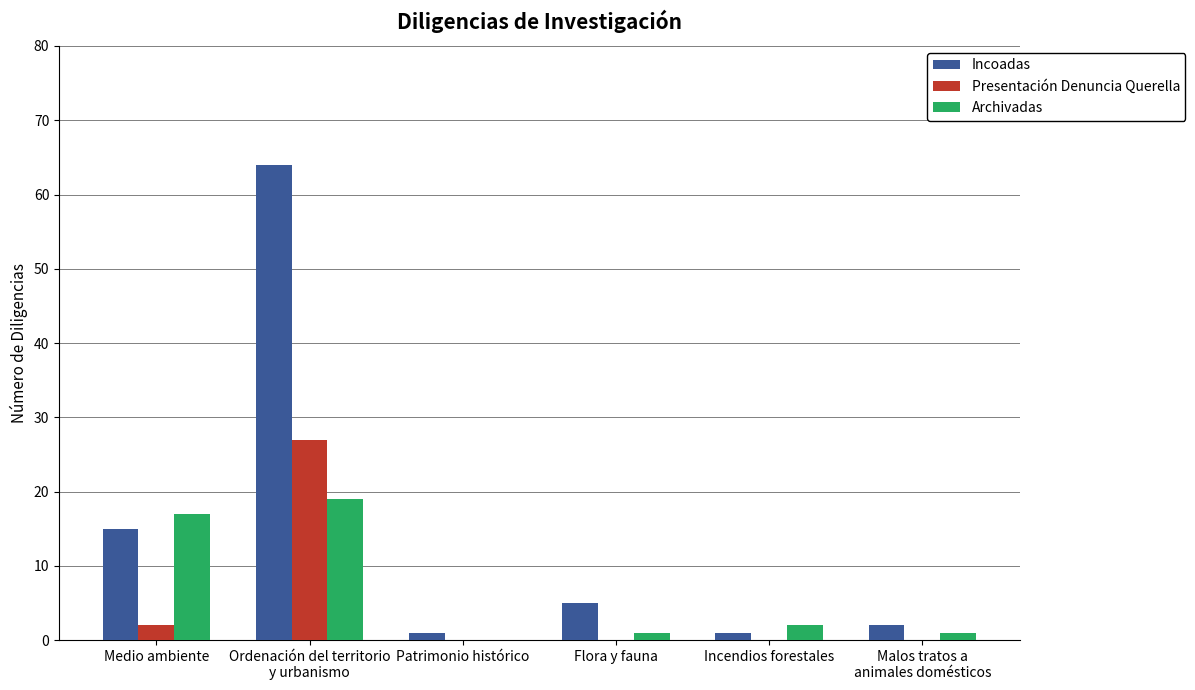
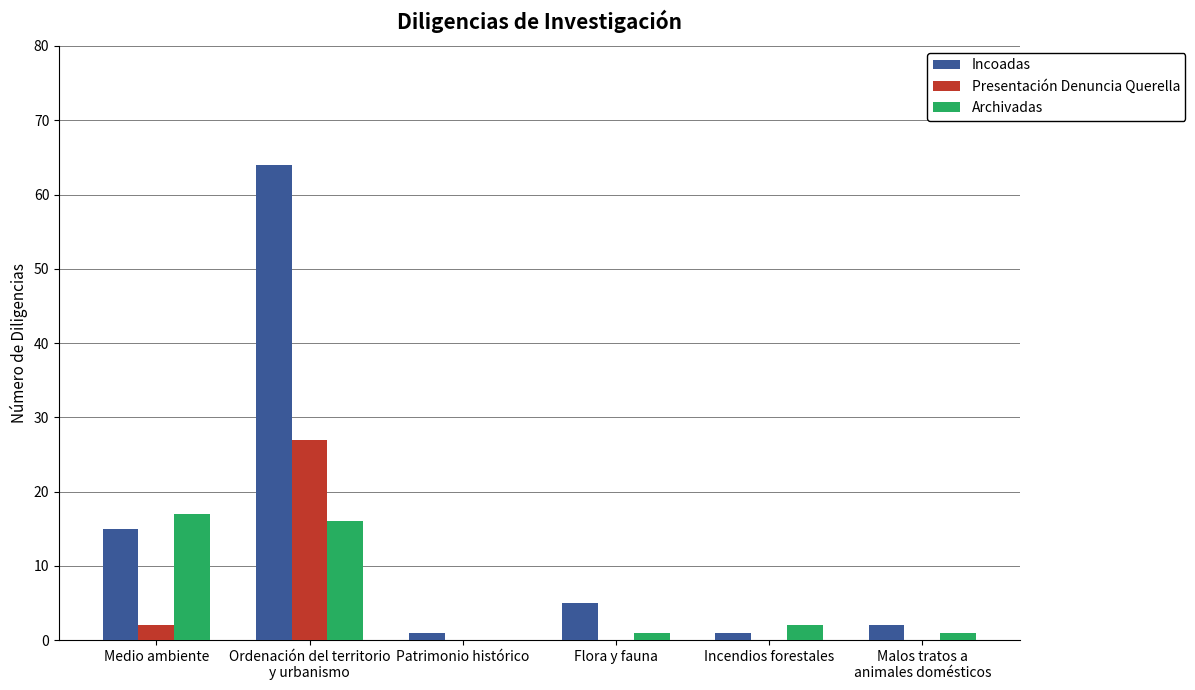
  {
    "Incoadas": {
      "Medio ambiente": 15,
      "Ordenación del territorio y urbanismo": 64,
      "Patrimonio histórico": 1,
      "Flora y fauna": 5,
      "Incendios forestales": 1,
      "Malos tratos a animales domésticos": 2
    },
    "Presentación Denuncia Querella": {
      "Medio ambiente": 2,
      "Ordenación del territorio y urbanismo": 27,
      "Patrimonio histórico": 0,
      "Flora y fauna": 0,
      "Incendios forestales": 0,
      "Malos tratos a animales domésticos": 0
    },
    "Archivadas": {
      "Medio ambiente": 17,
-     "Ordenación del territorio y urbanismo": 19,
+     "Ordenación del territorio y urbanismo": 16,
      "Patrimonio histórico": 0,
      "Flora y fauna": 1,
      "Incendios forestales": 2,
      "Malos tratos a animales domésticos": 1
    }
  }
